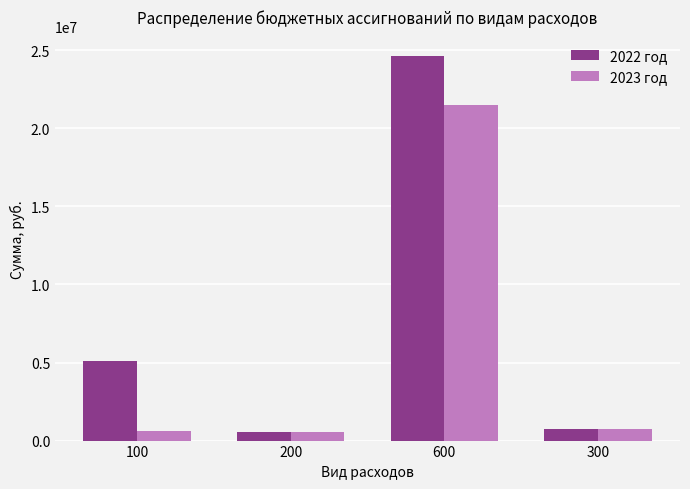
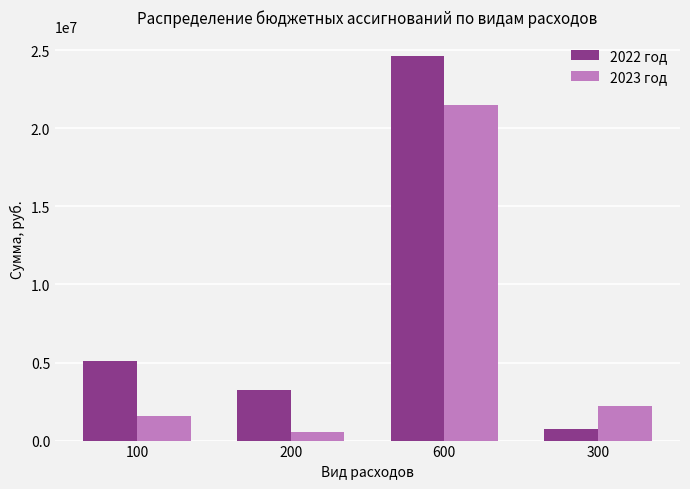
  {
    "2022 год": {
      "100": 5100000,
-     "200": 500000,
+     "200": 3300000,
      "600": 24600000,
      "300": 800000
    },
    "2023 год": {
-     "100": 600000,
+     "100": 1600000,
      "200": 500000,
      "600": 21500000,
-     "300": 800000
+     "300": 2200000
    }
  }
